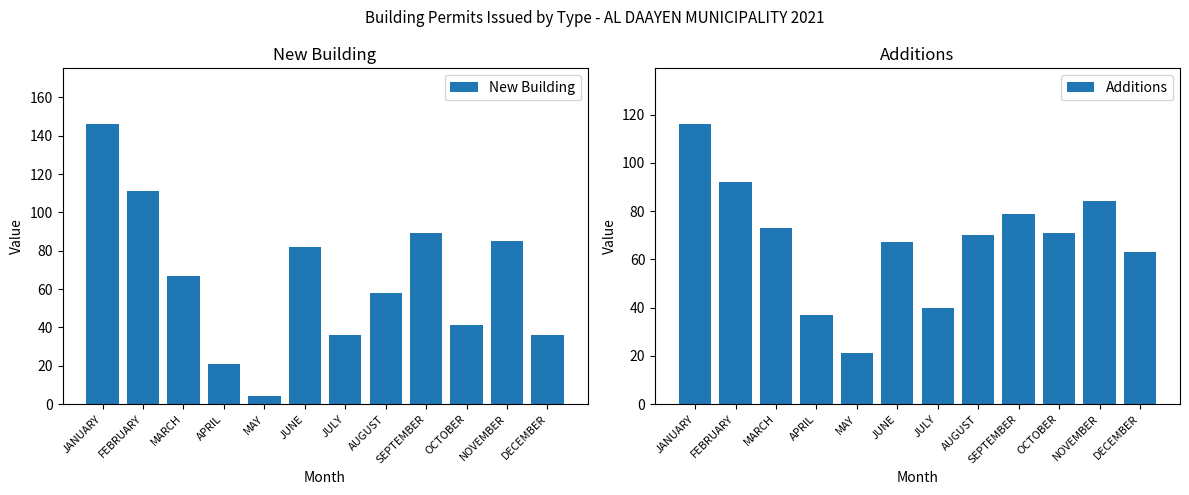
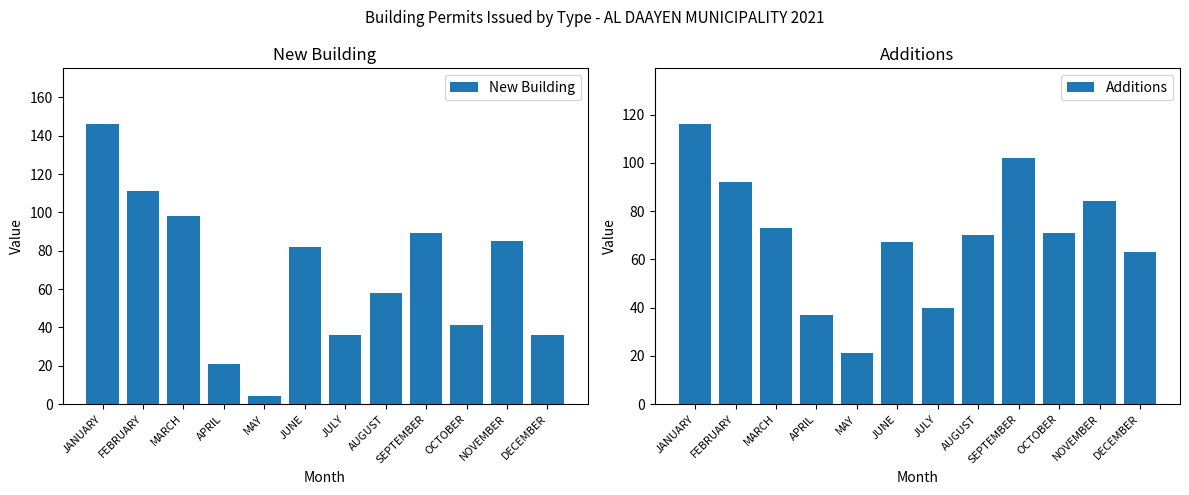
  {
    "New Building": {
      "JANUARY": 146,
      "FEBRUARY": 111,
-     "MARCH": 67,
+     "MARCH": 98,
      "APRIL": 21,
      "MAY": 4,
      "JUNE": 82,
      "JULY": 36,
      "AUGUST": 58,
      "SEPTEMBER": 89,
      "OCTOBER": 41,
      "NOVEMBER": 85,
      "DECEMBER": 36
    },
    "Additions": {
      "JANUARY": 116,
      "FEBRUARY": 92,
      "MARCH": 73,
      "APRIL": 37,
      "MAY": 21,
      "JUNE": 67,
      "JULY": 40,
      "AUGUST": 70,
-     "SEPTEMBER": 79,
+     "SEPTEMBER": 102,
      "OCTOBER": 71,
      "NOVEMBER": 84,
      "DECEMBER": 63
    }
  }
